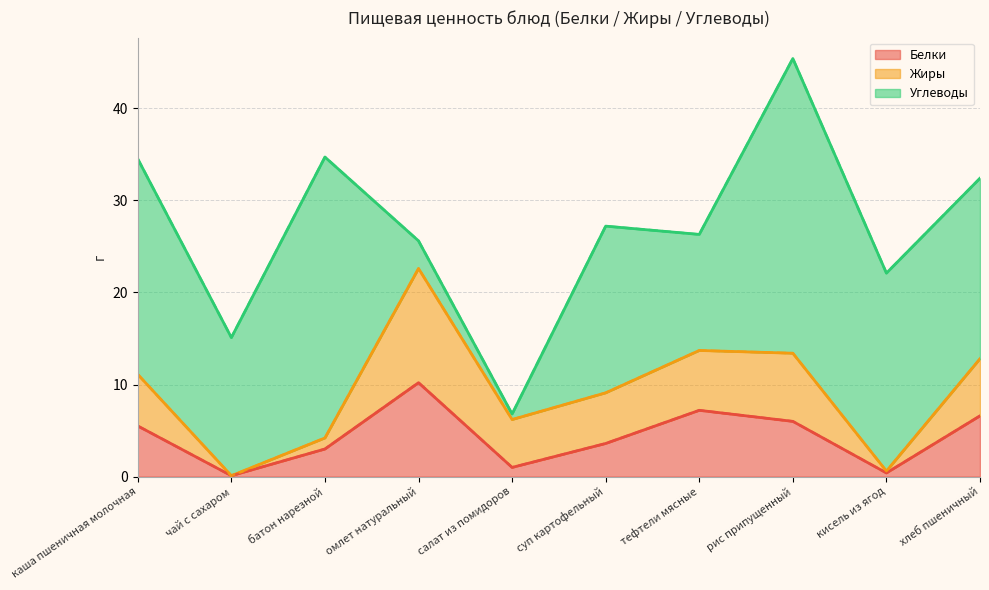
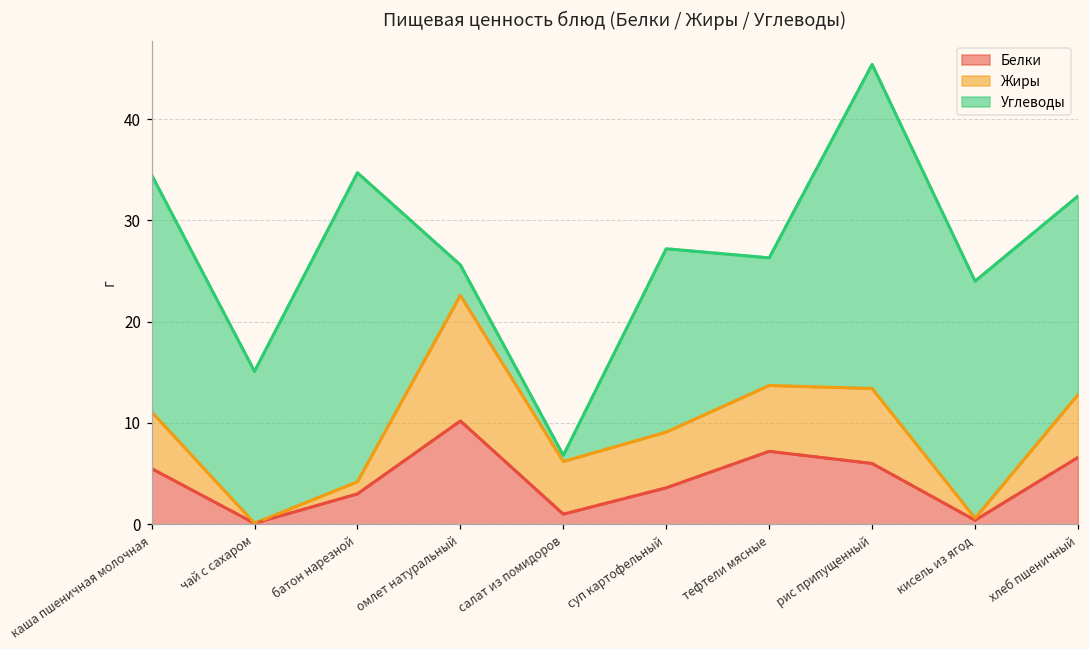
  {
    "Белки": {
      "каша пшеничная молочная": 6,
      "батон нарезной": 3,
      "омлет натуральный": 10,
      "салат из помидоров": 1,
      "суп картофельный": 4,
      "тефтели мясные": 7,
      "рис припущенный": 6,
      "хлеб пшеничный": 7
    },
    "Жиры": {
      "каша пшеничная молочная": 6,
      "батон нарезной": 1,
      "омлет натуральный": 12,
      "салат из помидоров": 5,
      "суп картофельный": 6,
      "тефтели мясные": 6,
      "рис припущенный": 7,
      "хлеб пшеничный": 6
    },
    "Углеводы": {
      "каша пшеничная молочная": 23,
      "чай с сахаром": 15,
      "батон нарезной": 31,
      "омлет натуральный": 3,
      "салат из помидоров": 1,
      "суп картофельный": 18,
      "тефтели мясные": 13,
      "рис припущенный": 32,
-     "кисель из ягод": 22,
+     "кисель из ягод": 23,
      "хлеб пшеничный": 20
    }
  }
